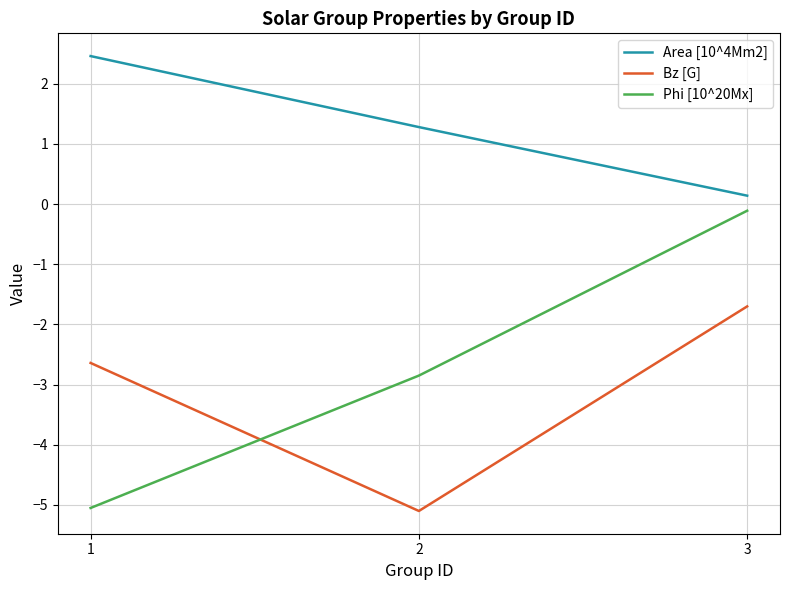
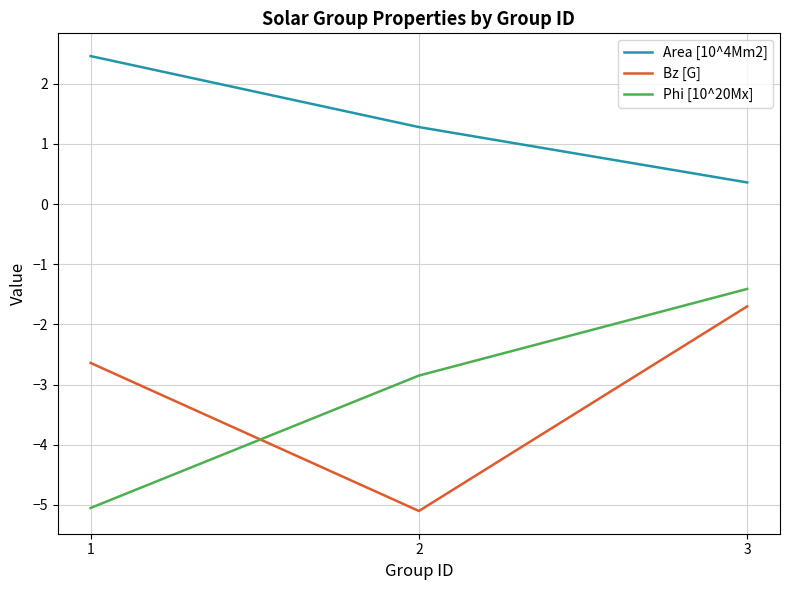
  {
    "Area [10^4Mm2]": {
      "1": 2.5,
      "2": 1.3,
-     "3": 0.1
+     "3": 0.4
    },
    "Bz [G]": {
      "1": -2.6,
      "2": -5.1,
      "3": -1.7
    },
    "Phi [10^20Mx]": {
      "1": -5.1,
      "2": -2.9,
-     "3": -0.1
+     "3": -1.4
    }
  }
